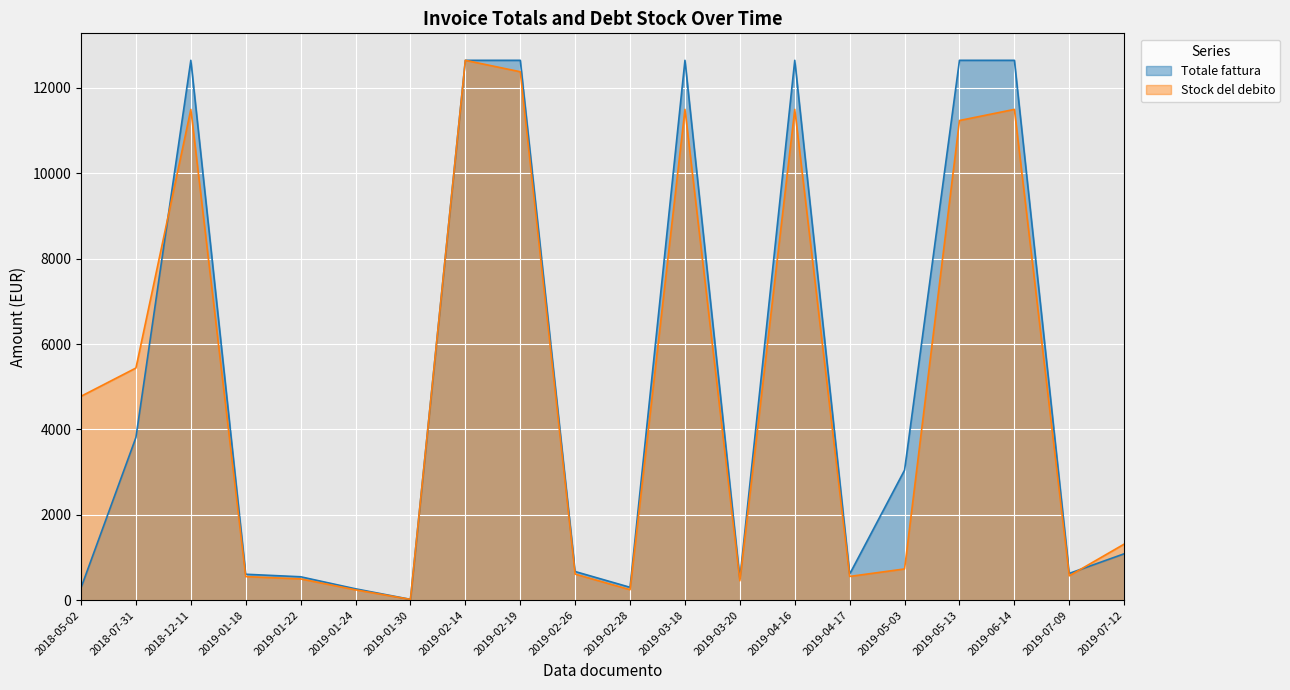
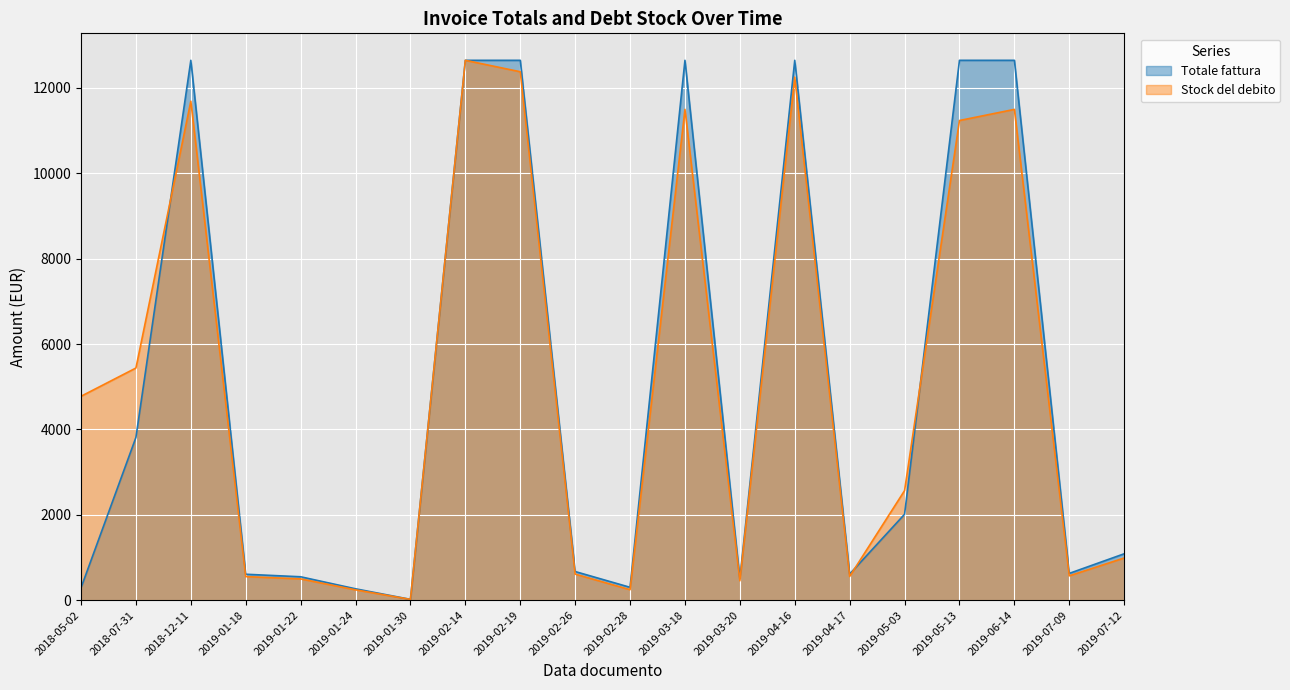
  {
    "Totale fattura": {
      "2018-05-02": 300,
      "2018-07-31": 3800,
      "2018-12-11": 12600,
      "2019-02-19": 12600,
      "2019-02-26": 700,
      "2019-03-18": 12600,
      "2019-04-16": 12600,
-     "2019-05-03": 3000,
+     "2019-05-03": 2000,
      "2019-05-13": 12600,
      "2019-06-14": 12600,
      "2019-07-12": 1100
    },
    "Stock del debito": {
      "2018-05-02": 4800,
      "2018-07-31": 5400,
-     "2018-12-11": 11500,
+     "2018-12-11": 11700,
      "2019-02-19": 12400,
      "2019-02-26": 600,
      "2019-03-18": 11500,
-     "2019-04-16": 11500,
-     "2019-05-03": 700,
+     "2019-04-16": 12300,
+     "2019-05-03": 2600,
      "2019-05-13": 11200,
      "2019-06-14": 11500,
-     "2019-07-12": 1300
+     "2019-07-12": 1000
    }
  }
